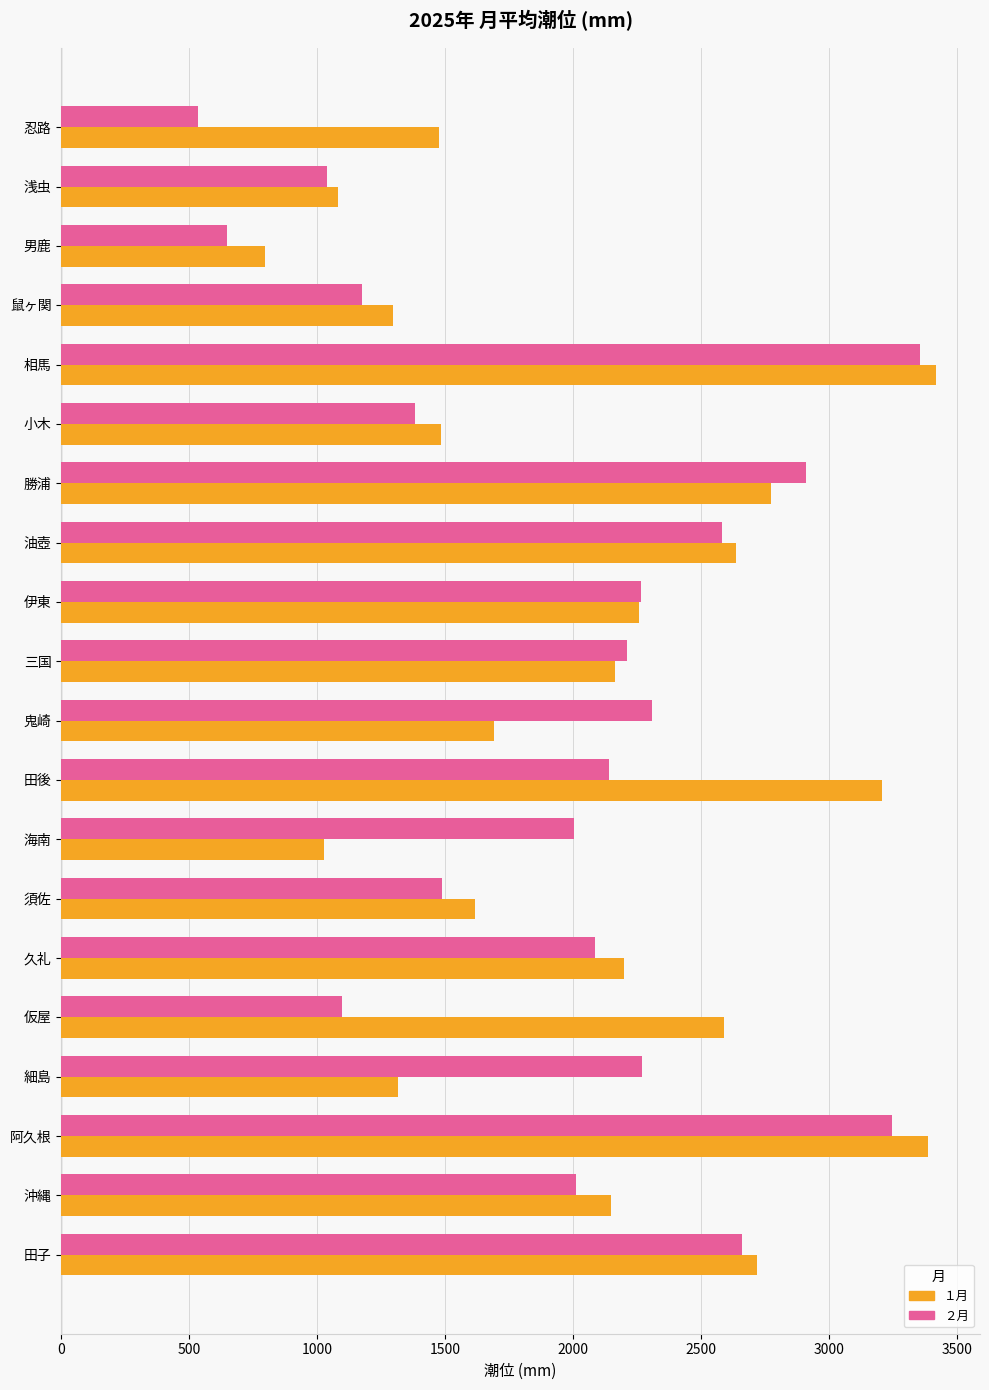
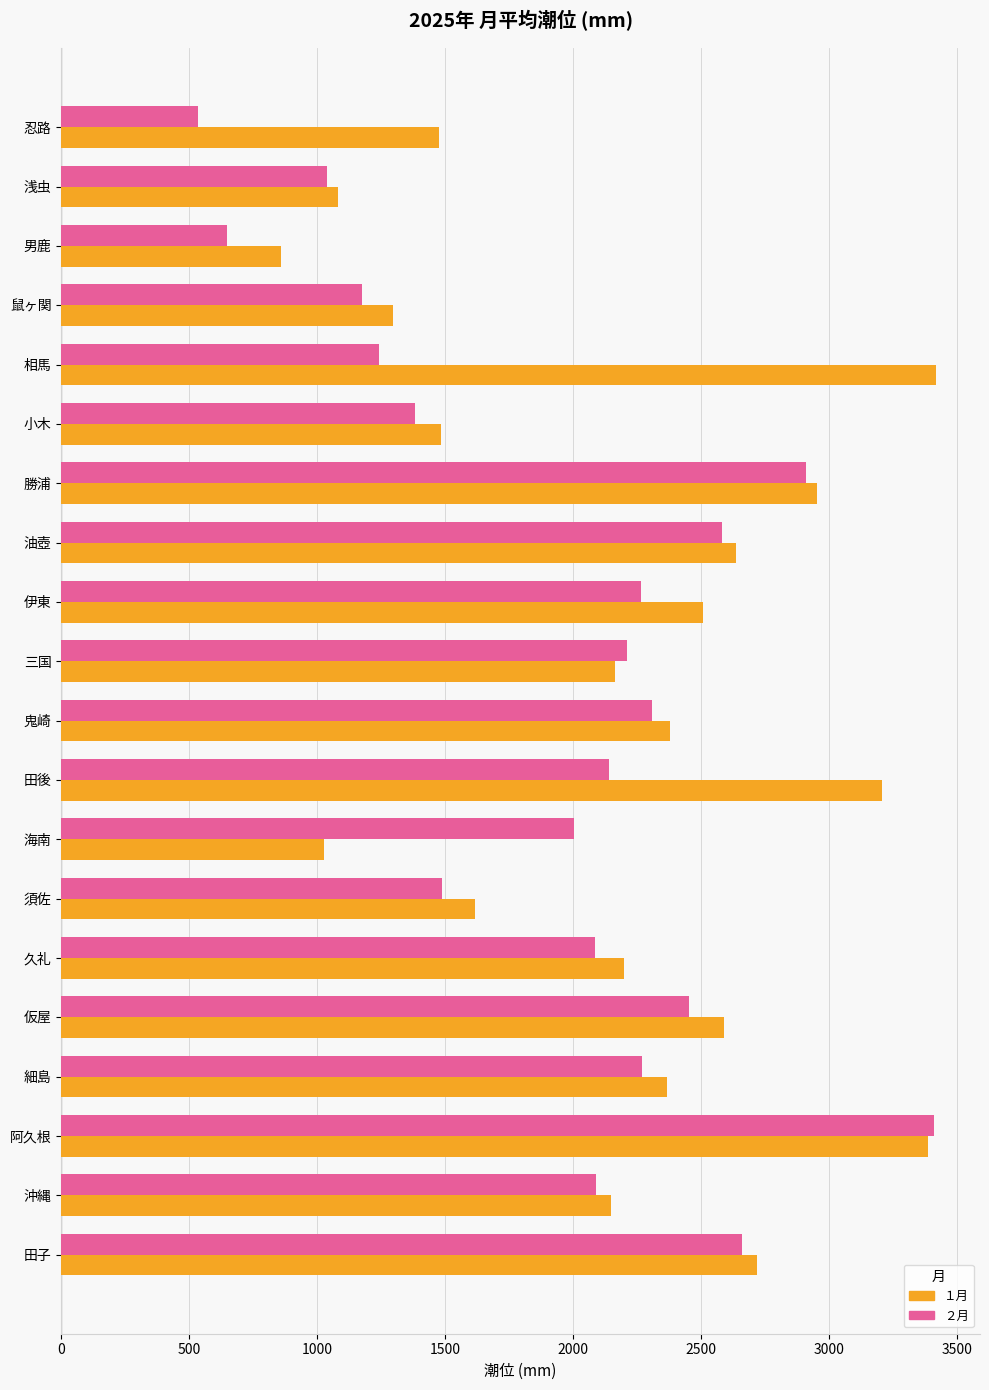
  {
    "１月": {
      "忍路": 1470,
      "浅虫": 1080,
-     "男鹿": 800,
+     "男鹿": 860,
      "鼠ヶ関": 1300,
      "相馬": 3420,
      "小木": 1490,
-     "勝浦": 2770,
+     "勝浦": 2950,
      "油壺": 2630,
-     "伊東": 2260,
+     "伊東": 2510,
      "三国": 2160,
-     "鬼崎": 1690,
+     "鬼崎": 2380,
      "田後": 3210,
      "海南": 1030,
      "須佐": 1620,
      "久礼": 2200,
      "仮屋": 2590,
-     "細島": 1320,
+     "細島": 2370,
      "阿久根": 3390,
      "沖縄": 2150,
      "田子": 2720
    },
    "２月": {
      "忍路": 530,
      "浅虫": 1040,
      "男鹿": 650,
      "鼠ヶ関": 1170,
-     "相馬": 3350,
+     "相馬": 1240,
      "小木": 1380,
      "勝浦": 2910,
      "油壺": 2580,
      "伊東": 2260,
      "三国": 2210,
      "鬼崎": 2310,
      "田後": 2140,
      "海南": 2000,
      "須佐": 1490,
      "久礼": 2090,
-     "仮屋": 1100,
+     "仮屋": 2450,
      "細島": 2270,
-     "阿久根": 3250,
-     "沖縄": 2010,
+     "阿久根": 3410,
+     "沖縄": 2090,
      "田子": 2660
    }
  }
